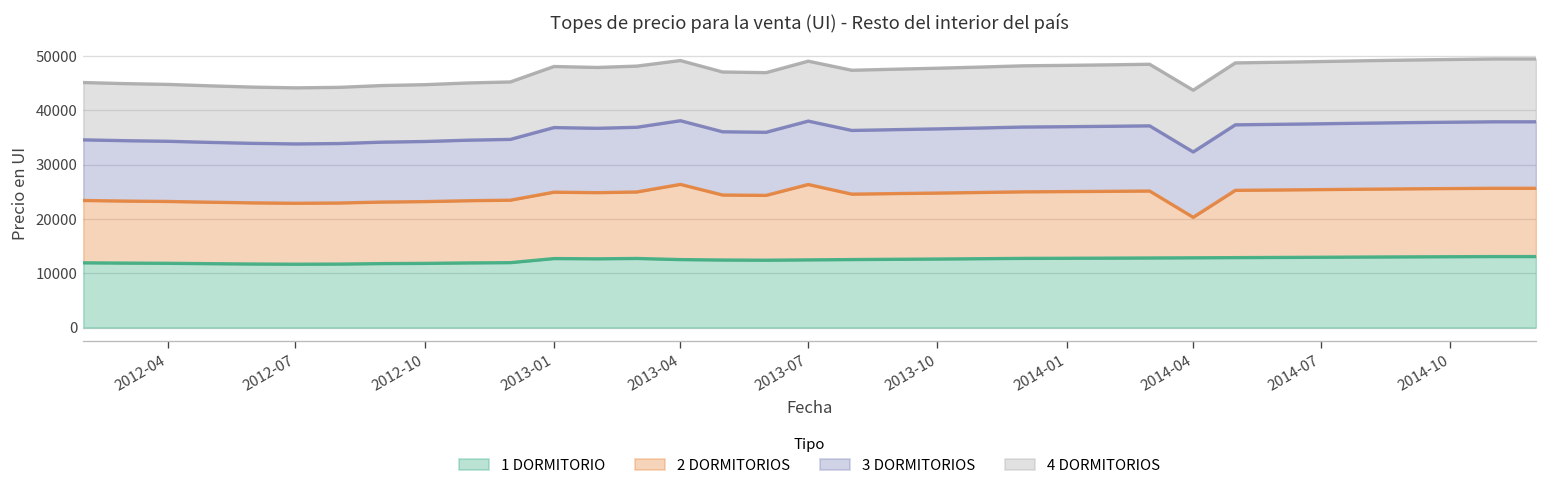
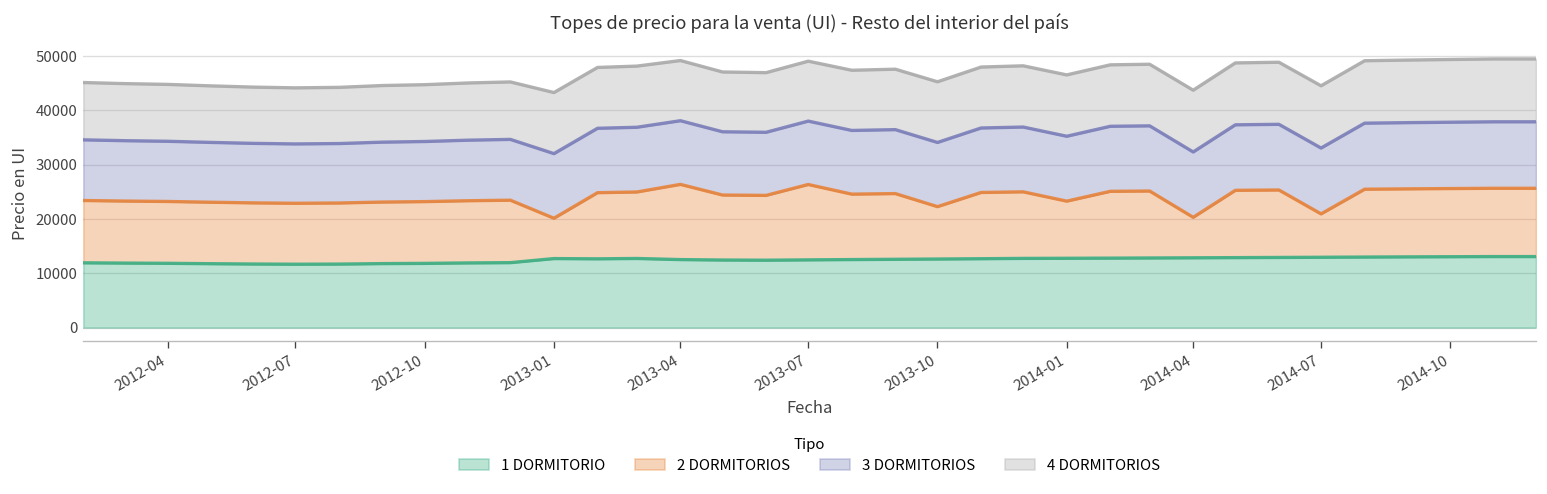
  {
    "2 DORMITORIOS": {
      "2012-04": 11000,
      "2012-07": 11000,
      "2012-10": 11000,
-     "2013-01": 12000,
+     "2013-01": 7000,
      "2013-04": 14000,
      "2013-07": 14000,
-     "2013-10": 12000,
-     "2014-01": 12000,
+     "2013-10": 10000,
+     "2014-01": 11000,
      "2014-04": 7000,
-     "2014-07": 12000,
+     "2014-07": 8000,
      "2014-10": 13000
    }
  }
